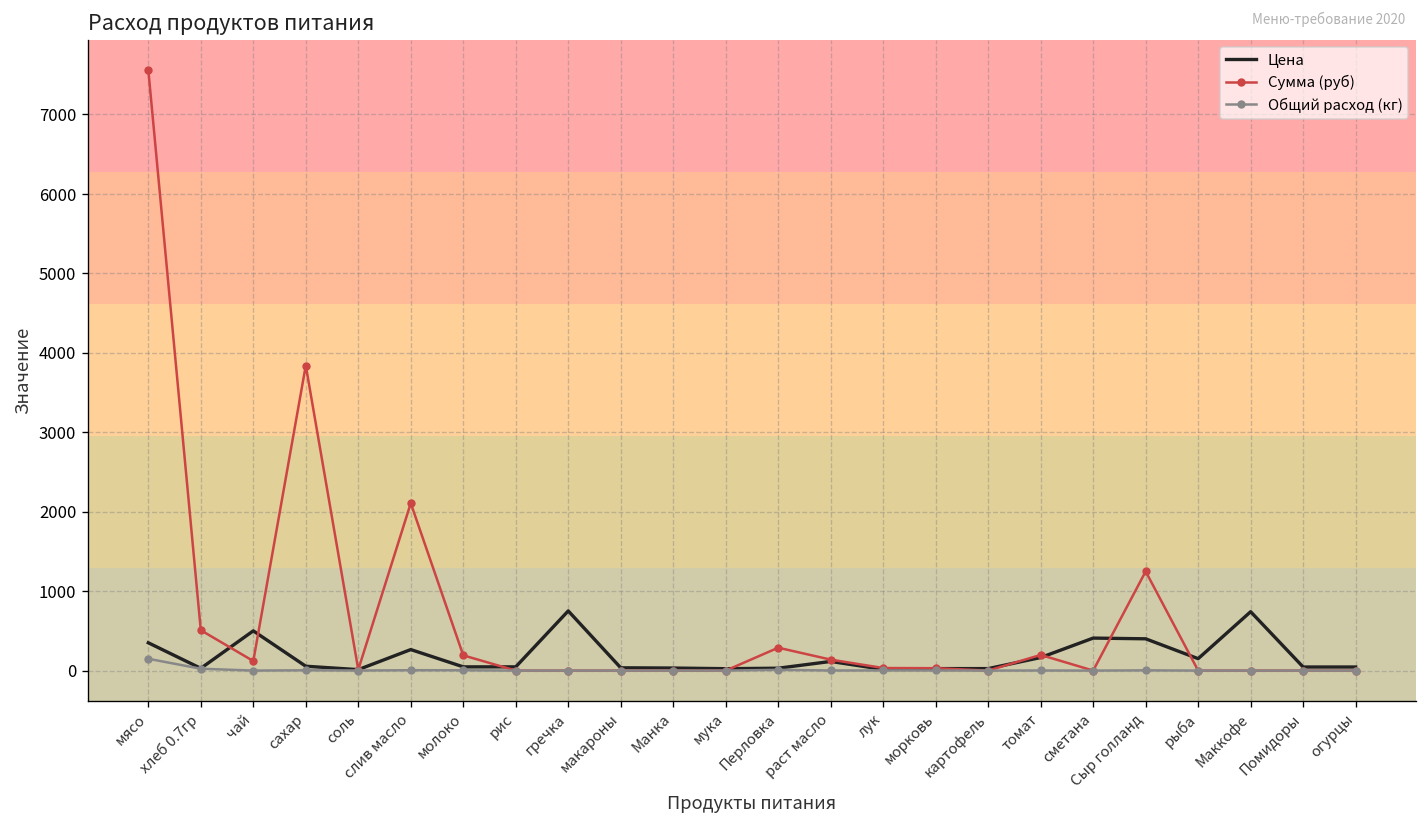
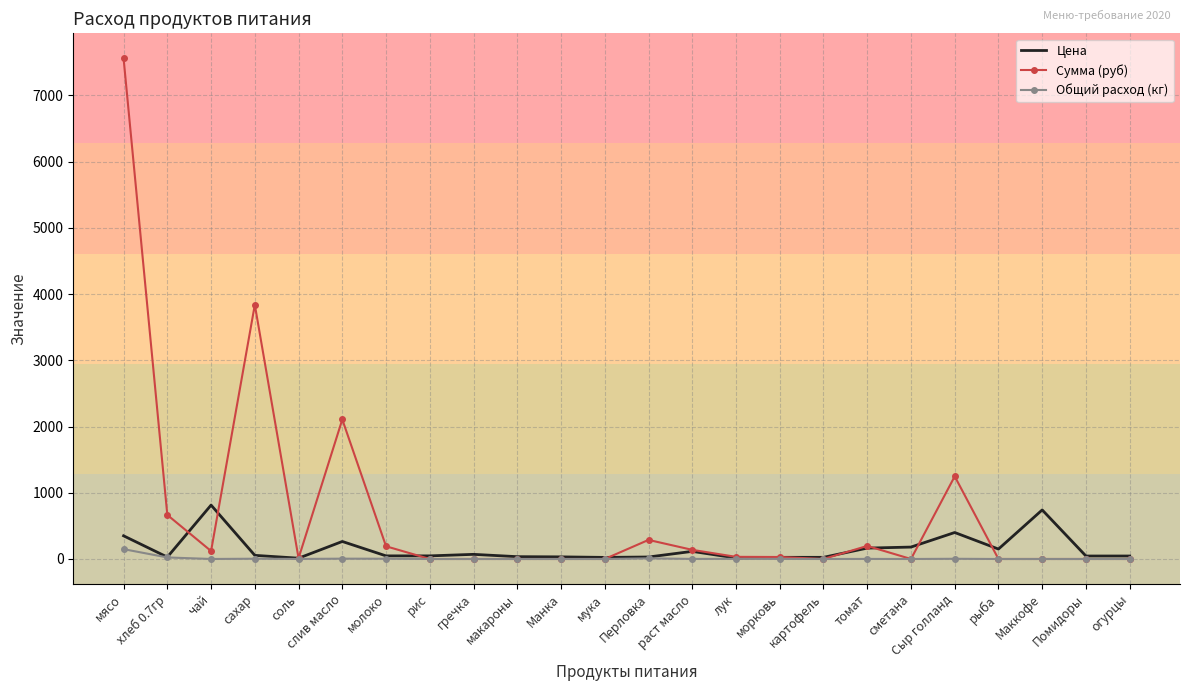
  {
    "Цена": {
      "мясо": 400,
-     "чай": 500,
+     "чай": 800,
      "сахар": 100,
      "слив масло": 300,
      "молоко": 0,
      "рис": 0,
-     "гречка": 800,
-     "сметана": 400,
+     "гречка": 100,
+     "сметана": 200,
      "Сыр голланд": 400,
      "рыба": 200,
      "Маккофе": 700,
      "Помидоры": 0,
      "огурцы": 0
    },
    "Сумма (руб)": {
      "мясо": 7600,
-     "хлеб 0.7гр": 500,
+     "хлеб 0.7гр": 700,
      "чай": 100,
      "сахар": 3800,
      "слив масло": 2100,
      "молоко": 200,
      "Перловка": 300,
      "Сыр голланд": 1200
    },
    "Общий расход (кг)": {
      "мясо": 100,
      "чай": 0,
      "сахар": 0,
      "слив масло": 0,
      "молоко": 0,
      "раст масло": 0,
      "томат": 0,
      "Сыр голланд": 0
    }
  }
